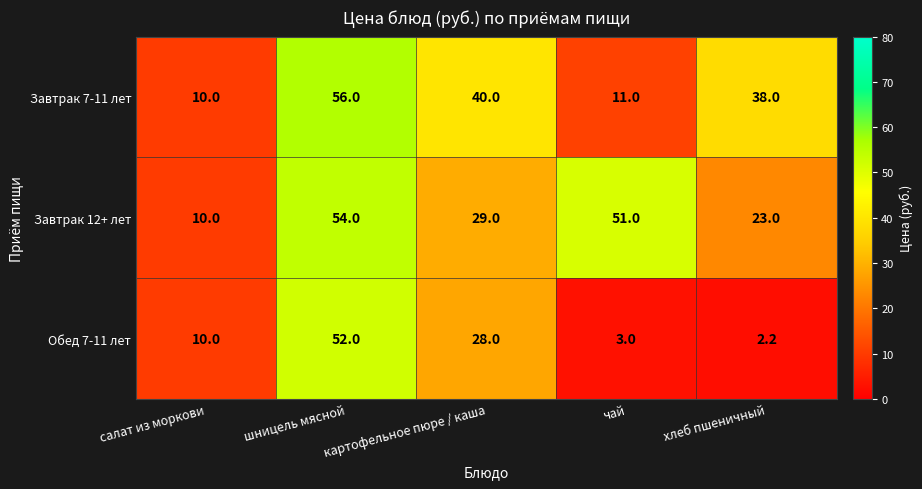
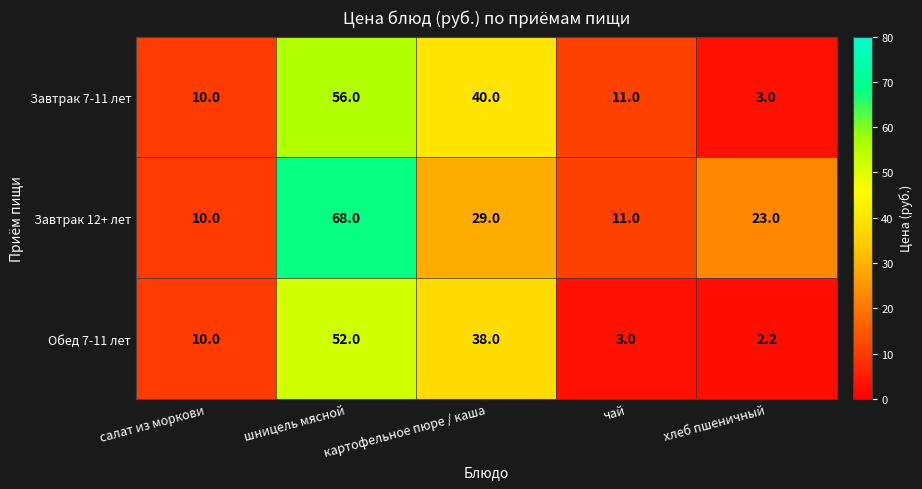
  {
    "Завтрак 7-11 лет": {
      "салат из моркови": 10.0,
      "шницель мясной": 56.0,
      "картофельное пюре / каша": 40.0,
      "чай": 11.0,
-     "хлеб пшеничный": 38.0
+     "хлеб пшеничный": 3.0
    },
    "Завтрак 12+ лет": {
      "салат из моркови": 10.0,
-     "шницель мясной": 54.0,
+     "шницель мясной": 68.0,
      "картофельное пюре / каша": 29.0,
-     "чай": 51.0,
+     "чай": 11.0,
      "хлеб пшеничный": 23.0
    },
    "Обед 7-11 лет": {
      "салат из моркови": 10.0,
      "шницель мясной": 52.0,
-     "картофельное пюре / каша": 28.0,
+     "картофельное пюре / каша": 38.0,
      "чай": 3.0,
      "хлеб пшеничный": 2.2
    }
  }
